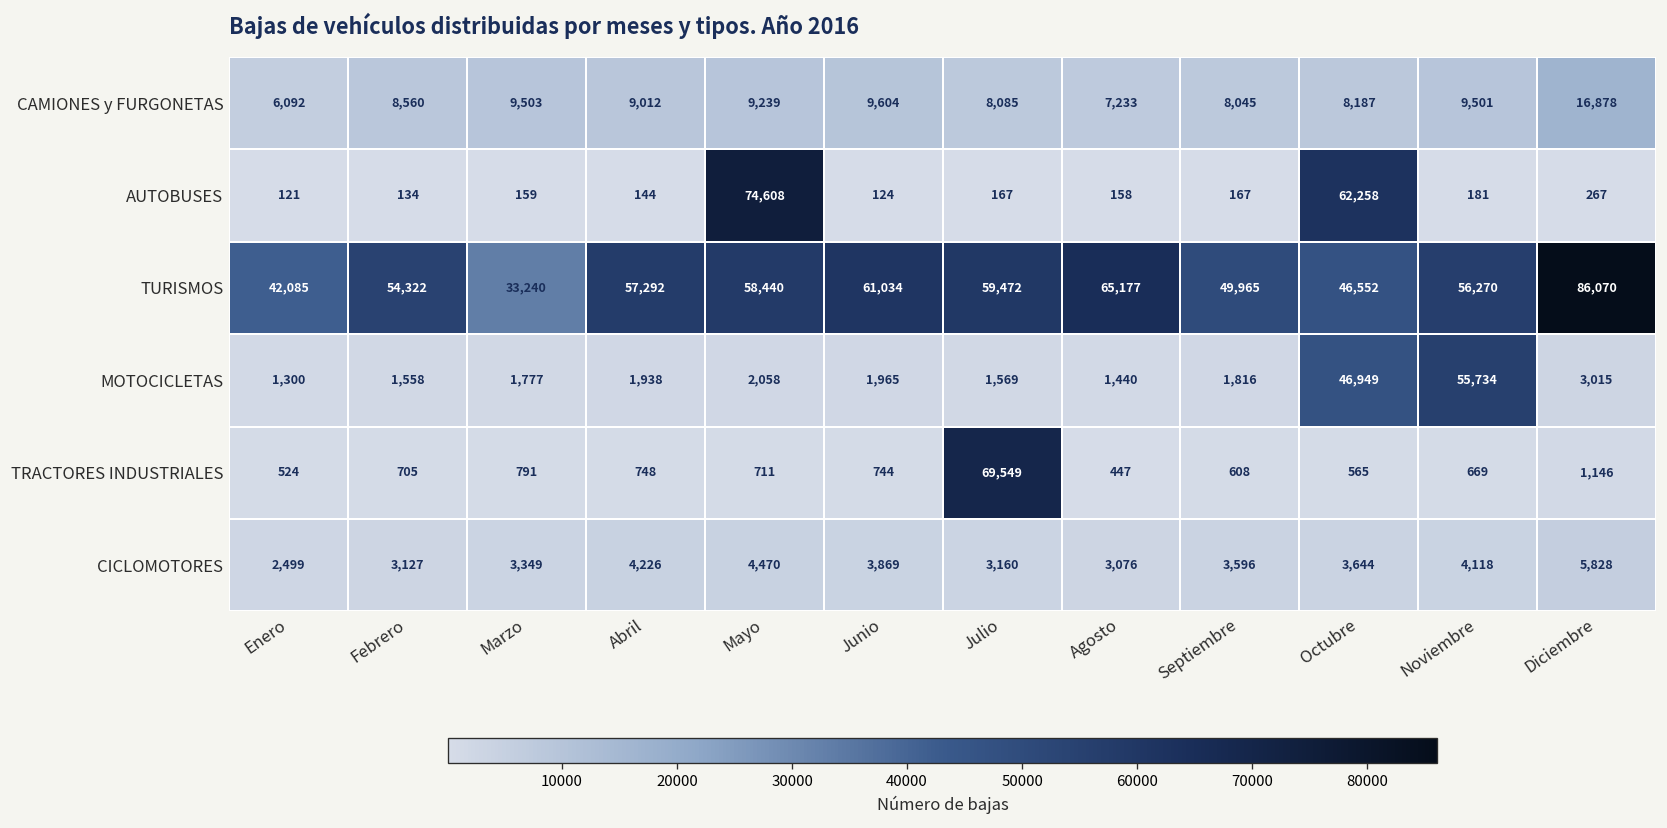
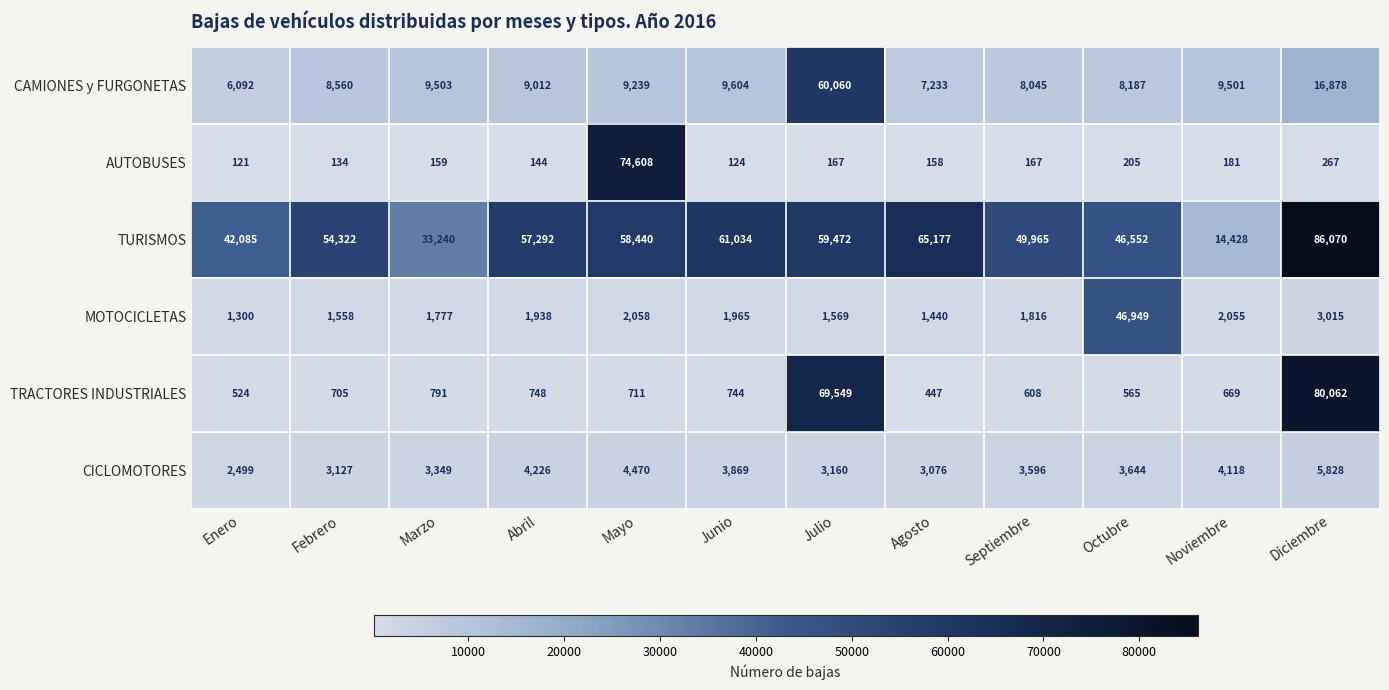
  {
    "CAMIONES y FURGONETAS": {
      "Enero": "6,092",
      "Febrero": "8,560",
      "Marzo": "9,503",
      "Abril": "9,012",
      "Mayo": "9,239",
      "Junio": "9,604",
-     "Julio": "8,085",
+     "Julio": "60,060",
      "Agosto": "7,233",
      "Septiembre": "8,045",
      "Octubre": "8,187",
      "Noviembre": "9,501",
      "Diciembre": "16,878"
    },
    "AUTOBUSES": {
      "Enero": "121",
      "Febrero": "134",
      "Marzo": "159",
      "Abril": "144",
      "Mayo": "74,608",
      "Junio": "124",
      "Julio": "167",
      "Agosto": "158",
      "Septiembre": "167",
-     "Octubre": "62,258",
+     "Octubre": "205",
      "Noviembre": "181",
      "Diciembre": "267"
    },
    "TURISMOS": {
      "Enero": "42,085",
      "Febrero": "54,322",
      "Marzo": "33,240",
      "Abril": "57,292",
      "Mayo": "58,440",
      "Junio": "61,034",
      "Julio": "59,472",
      "Agosto": "65,177",
      "Septiembre": "49,965",
      "Octubre": "46,552",
-     "Noviembre": "56,270",
+     "Noviembre": "14,428",
      "Diciembre": "86,070"
    },
    "MOTOCICLETAS": {
      "Enero": "1,300",
      "Febrero": "1,558",
      "Marzo": "1,777",
      "Abril": "1,938",
      "Mayo": "2,058",
      "Junio": "1,965",
      "Julio": "1,569",
      "Agosto": "1,440",
      "Septiembre": "1,816",
      "Octubre": "46,949",
-     "Noviembre": "55,734",
+     "Noviembre": "2,055",
      "Diciembre": "3,015"
    },
    "TRACTORES INDUSTRIALES": {
      "Enero": "524",
      "Febrero": "705",
      "Marzo": "791",
      "Abril": "748",
      "Mayo": "711",
      "Junio": "744",
      "Julio": "69,549",
      "Agosto": "447",
      "Septiembre": "608",
      "Octubre": "565",
      "Noviembre": "669",
-     "Diciembre": "1,146"
+     "Diciembre": "80,062"
    },
    "CICLOMOTORES": {
      "Enero": "2,499",
      "Febrero": "3,127",
      "Marzo": "3,349",
      "Abril": "4,226",
      "Mayo": "4,470",
      "Junio": "3,869",
      "Julio": "3,160",
      "Agosto": "3,076",
      "Septiembre": "3,596",
      "Octubre": "3,644",
      "Noviembre": "4,118",
      "Diciembre": "5,828"
    }
  }
